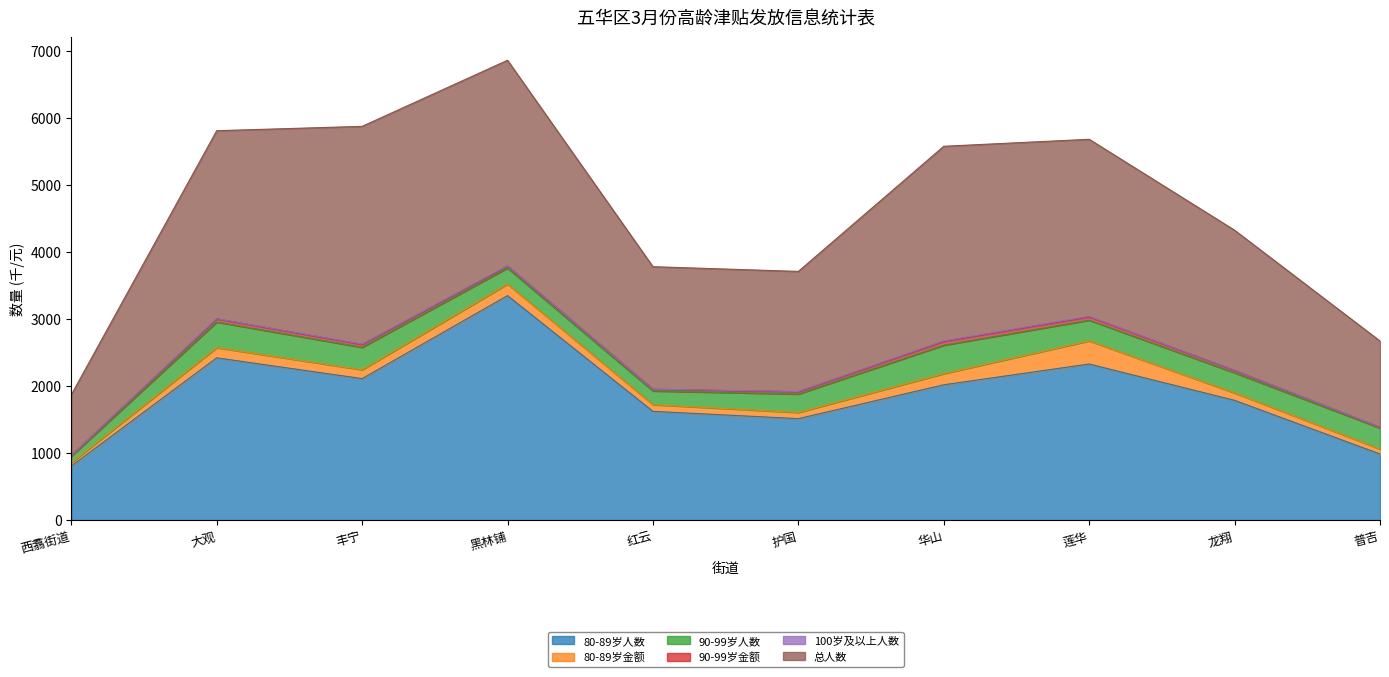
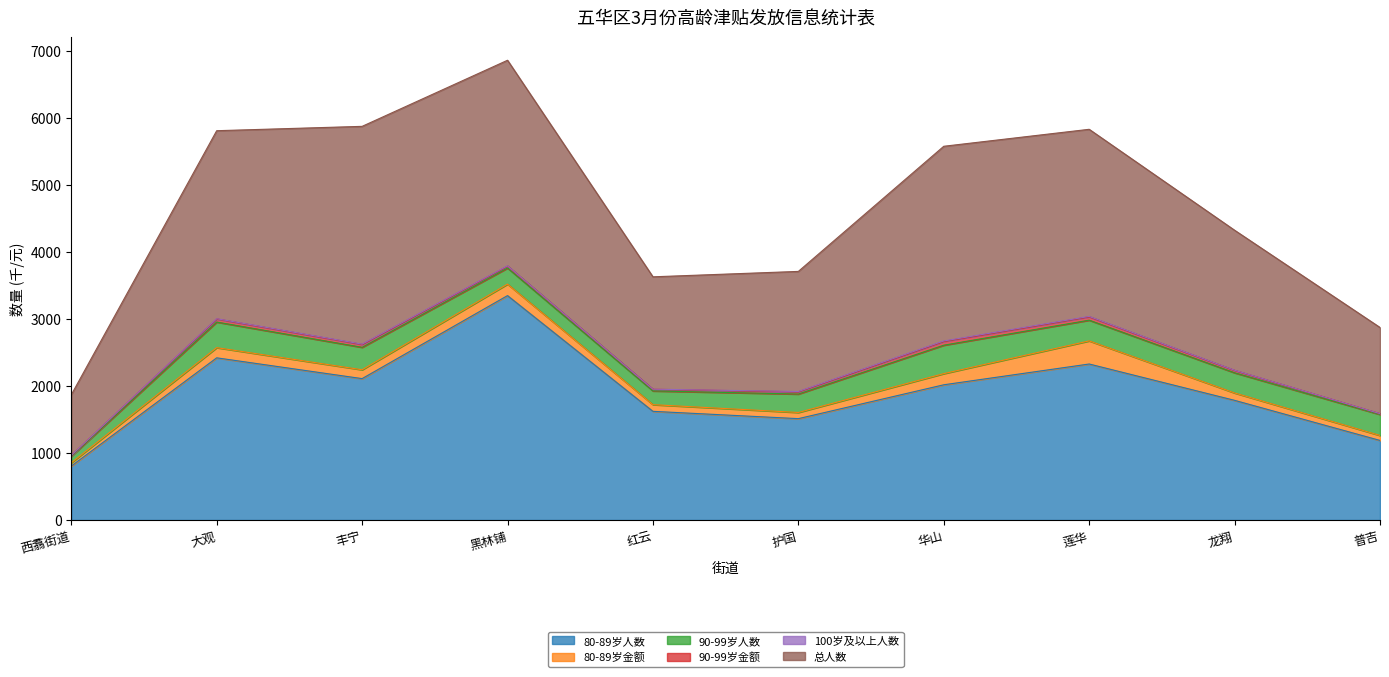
  {
    "80-89岁人数": {
      "西翥街道": 800,
      "大观": 2400,
      "丰宁": 2100,
      "黑林铺": 3300,
      "红云": 1600,
      "护国": 1500,
      "华山": 2000,
      "莲华": 2300,
      "龙翔": 1800,
-     "普吉": 1000
+     "普吉": 1200
    },
    "80-89岁金额": {
      "西翥街道": 0,
      "大观": 200,
      "丰宁": 100,
      "黑林铺": 200,
      "红云": 100,
      "护国": 100,
      "华山": 200,
      "莲华": 300,
      "龙翔": 100,
      "普吉": 100
    },
    "90-99岁人数": {
      "大观": 400,
      "丰宁": 300,
      "华山": 400,
      "莲华": 300
    },
    "总人数": {
      "西翥街道": 900,
      "大观": 2800,
      "丰宁": 3200,
      "黑林铺": 3100,
-     "红云": 1800,
+     "红云": 1700,
      "护国": 1800,
      "华山": 2900,
-     "莲华": 2600,
+     "莲华": 2800,
      "龙翔": 2100,
      "普吉": 1300
    }
  }
